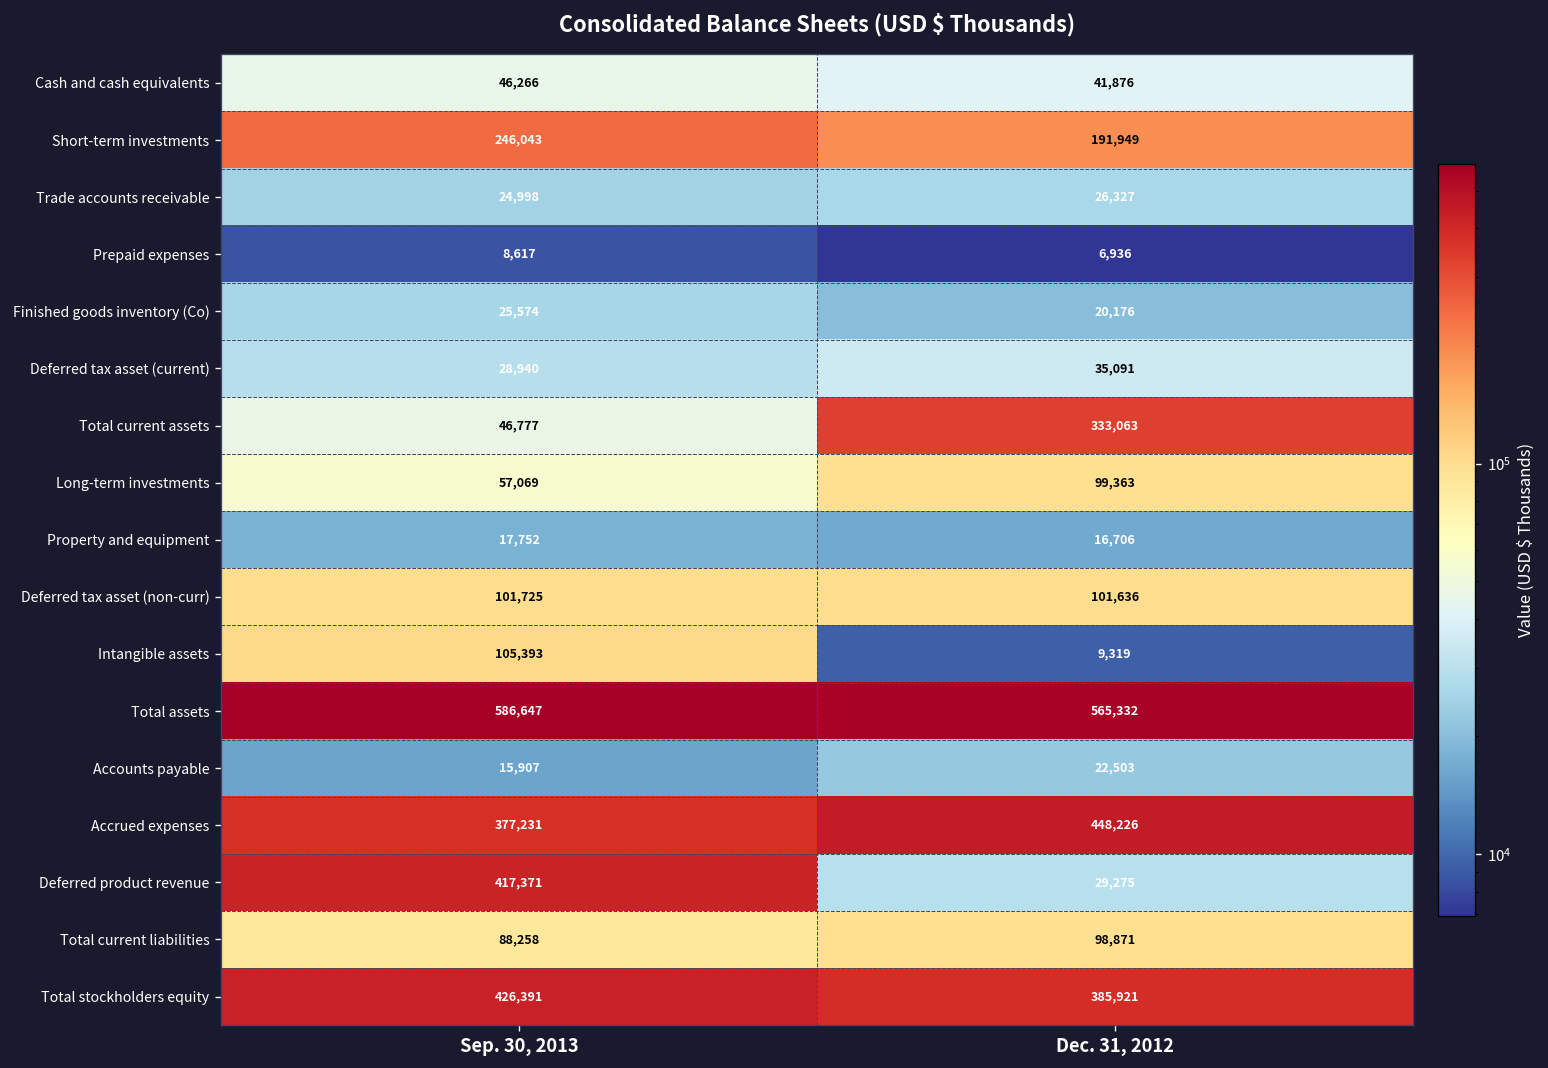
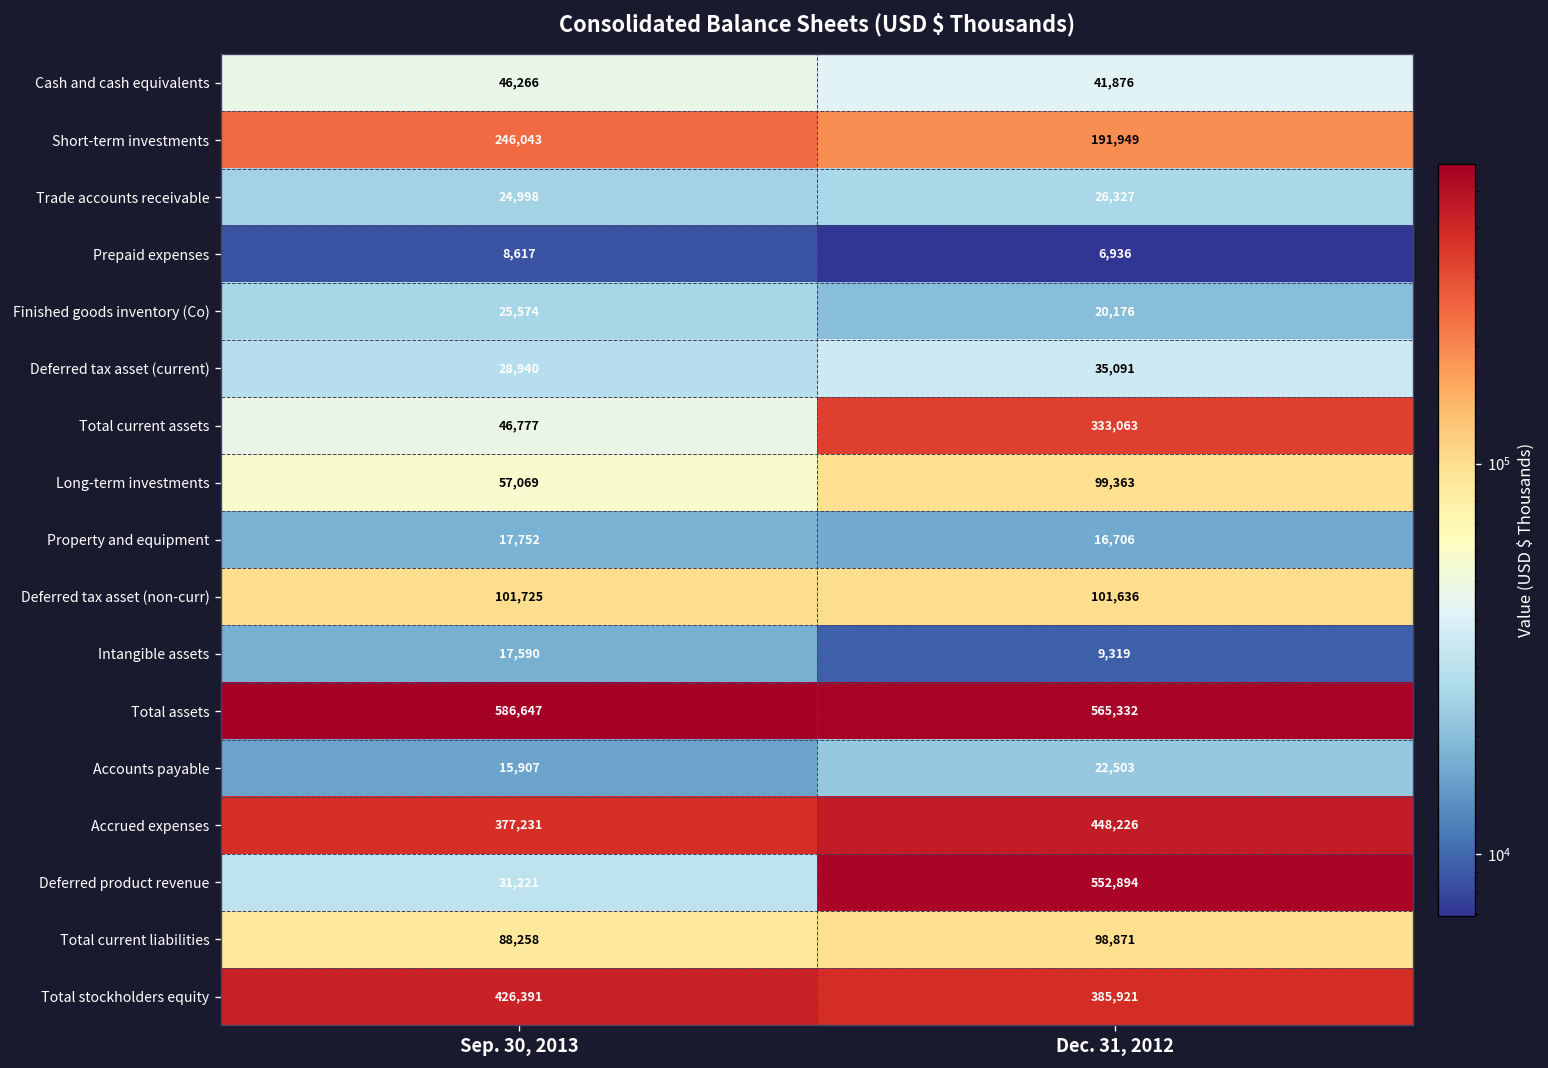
  {
    "Cash and cash equivalents": {
      "Sep. 30, 2013": "46,266",
      "Dec. 31, 2012": "41,876"
    },
    "Short-term investments": {
      "Sep. 30, 2013": "246,043",
      "Dec. 31, 2012": "191,949"
    },
    "Trade accounts receivable": {
      "Sep. 30, 2013": "24,998",
      "Dec. 31, 2012": "26,327"
    },
    "Prepaid expenses": {
      "Sep. 30, 2013": "8,617",
      "Dec. 31, 2012": "6,936"
    },
    "Finished goods inventory (Co)": {
      "Sep. 30, 2013": "25,574",
      "Dec. 31, 2012": "20,176"
    },
    "Deferred tax asset (current)": {
      "Sep. 30, 2013": "28,940",
      "Dec. 31, 2012": "35,091"
    },
    "Total current assets": {
      "Sep. 30, 2013": "46,777",
      "Dec. 31, 2012": "333,063"
    },
    "Long-term investments": {
      "Sep. 30, 2013": "57,069",
      "Dec. 31, 2012": "99,363"
    },
    "Property and equipment": {
      "Sep. 30, 2013": "17,752",
      "Dec. 31, 2012": "16,706"
    },
    "Deferred tax asset (non-curr)": {
      "Sep. 30, 2013": "101,725",
      "Dec. 31, 2012": "101,636"
    },
    "Intangible assets": {
-     "Sep. 30, 2013": "105,393",
+     "Sep. 30, 2013": "17,590",
      "Dec. 31, 2012": "9,319"
    },
    "Total assets": {
      "Sep. 30, 2013": "586,647",
      "Dec. 31, 2012": "565,332"
    },
    "Accounts payable": {
      "Sep. 30, 2013": "15,907",
      "Dec. 31, 2012": "22,503"
    },
    "Accrued expenses": {
      "Sep. 30, 2013": "377,231",
      "Dec. 31, 2012": "448,226"
    },
    "Deferred product revenue": {
-     "Sep. 30, 2013": "417,371",
-     "Dec. 31, 2012": "29,275"
+     "Sep. 30, 2013": "31,221",
+     "Dec. 31, 2012": "552,894"
    },
    "Total current liabilities": {
      "Sep. 30, 2013": "88,258",
      "Dec. 31, 2012": "98,871"
    },
    "Total stockholders equity": {
      "Sep. 30, 2013": "426,391",
      "Dec. 31, 2012": "385,921"
    }
  }
